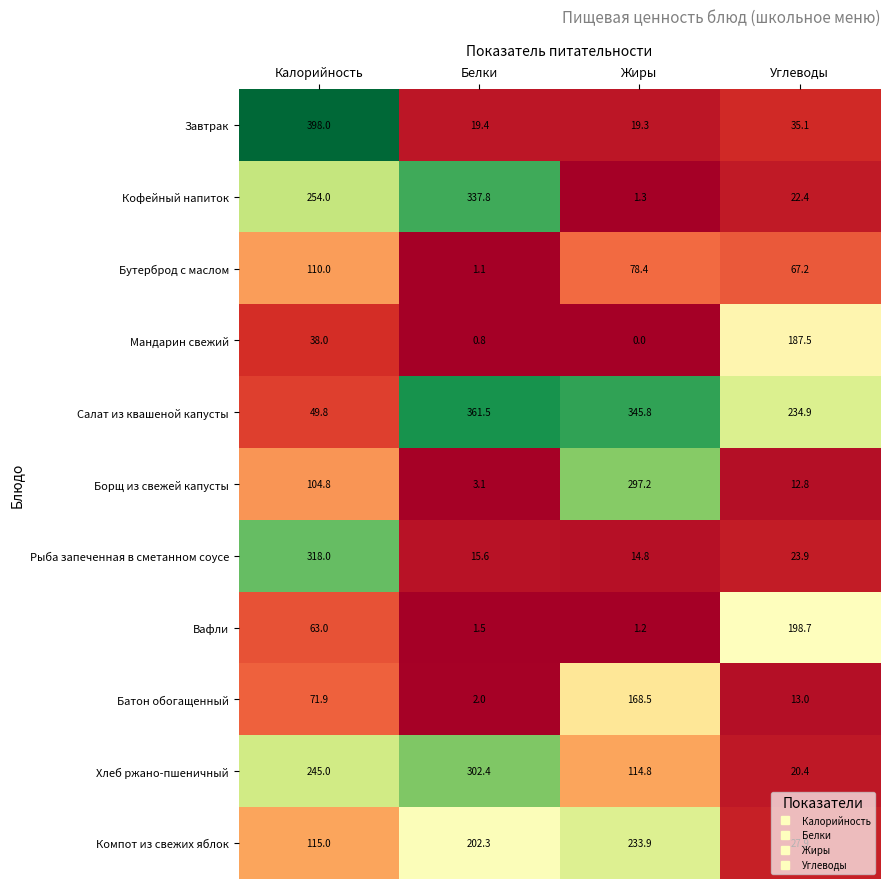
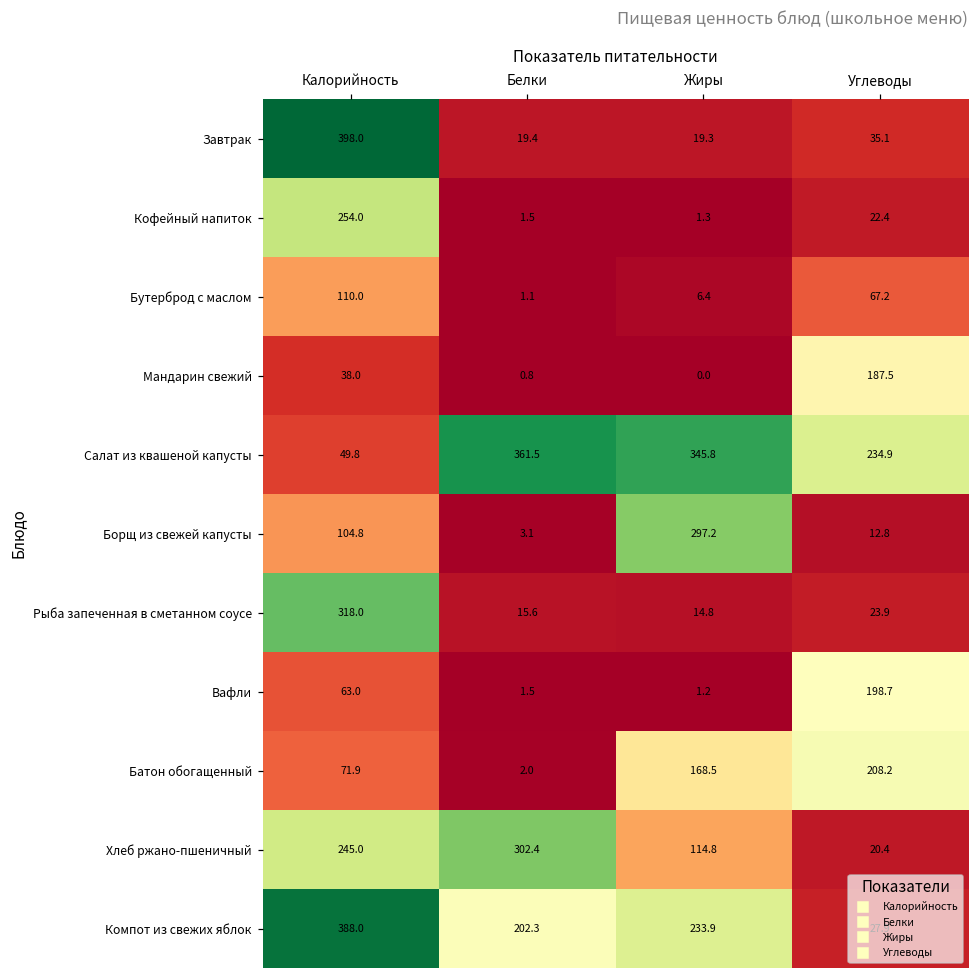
  {
    "Завтрак": {
      "Калорийность": 398.0,
      "Белки": 19.4,
      "Жиры": 19.3,
      "Углеводы": 35.1
    },
    "Кофейный напиток": {
      "Калорийность": 254.0,
-     "Белки": 337.8,
+     "Белки": 1.5,
      "Жиры": 1.3,
      "Углеводы": 22.4
    },
    "Бутерброд с маслом": {
      "Калорийность": 110.0,
      "Белки": 1.1,
-     "Жиры": 78.4,
+     "Жиры": 6.4,
      "Углеводы": 67.2
    },
    "Мандарин свежий": {
      "Калорийность": 38.0,
      "Белки": 0.8,
      "Жиры": 0.0,
      "Углеводы": 187.5
    },
    "Салат из квашеной капусты": {
      "Калорийность": 49.8,
      "Белки": 361.5,
      "Жиры": 345.8,
      "Углеводы": 234.9
    },
    "Борщ из свежей капусты": {
      "Калорийность": 104.8,
      "Белки": 3.1,
      "Жиры": 297.2,
      "Углеводы": 12.8
    },
    "Рыба запеченная в сметанном соусе": {
      "Калорийность": 318.0,
      "Белки": 15.6,
      "Жиры": 14.8,
      "Углеводы": 23.9
    },
    "Вафли": {
      "Калорийность": 63.0,
      "Белки": 1.5,
      "Жиры": 1.2,
      "Углеводы": 198.7
    },
    "Батон обогащенный": {
      "Калорийность": 71.9,
      "Белки": 2.0,
      "Жиры": 168.5,
-     "Углеводы": 13.0
+     "Углеводы": 208.2
    },
    "Хлеб ржано-пшеничный": {
      "Калорийность": 245.0,
      "Белки": 302.4,
      "Жиры": 114.8,
      "Углеводы": 20.4
    },
    "Компот из свежих яблок": {
-     "Калорийность": 115.0,
+     "Калорийность": 388.0,
      "Белки": 202.3,
      "Жиры": 233.9
    }
  }
